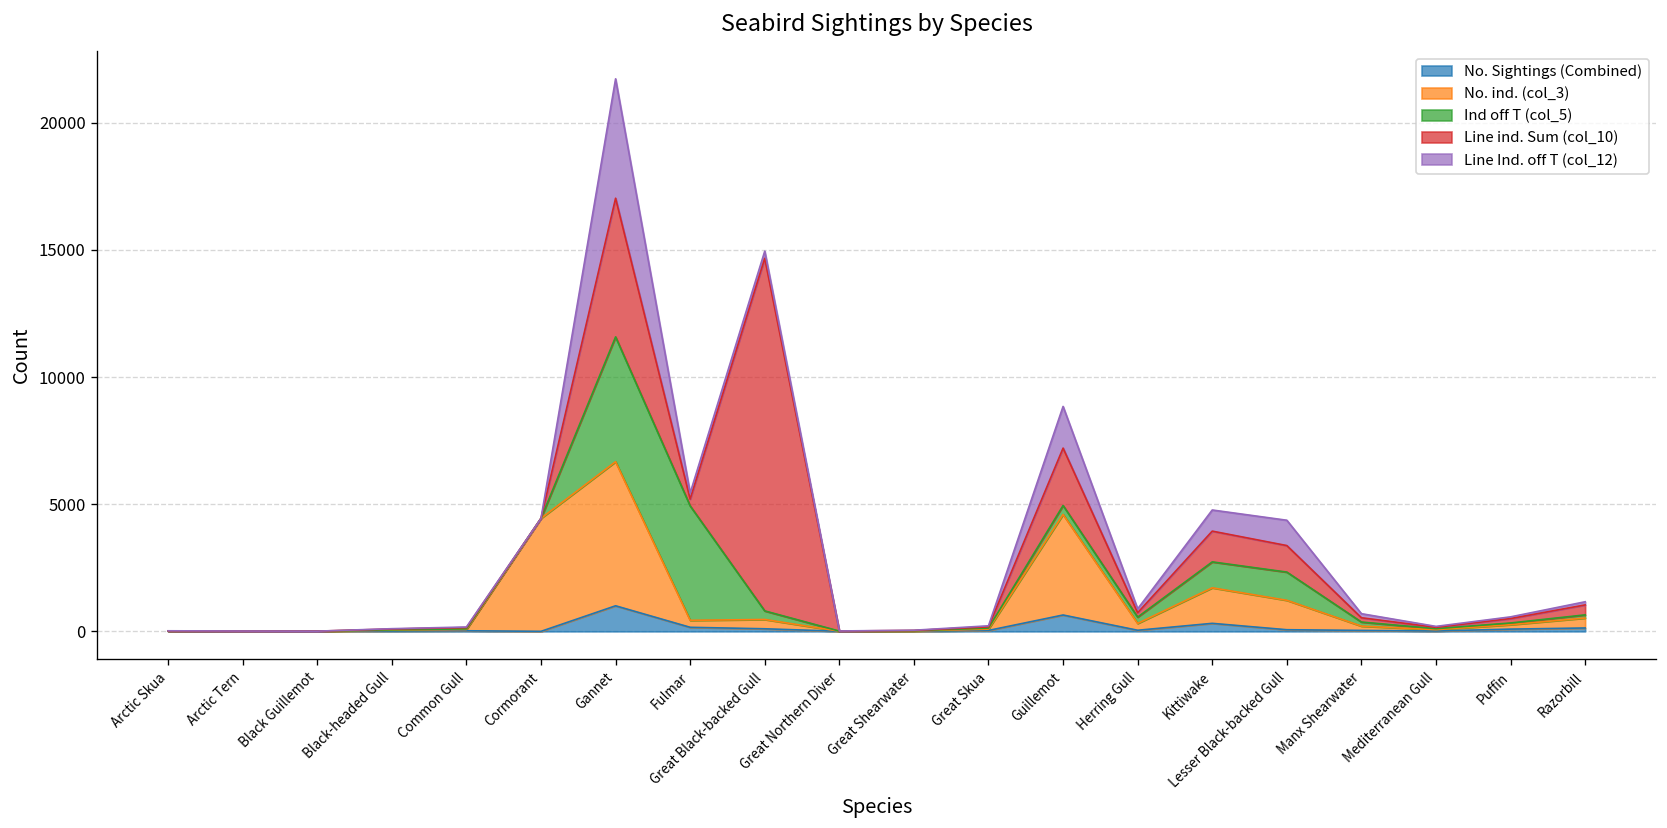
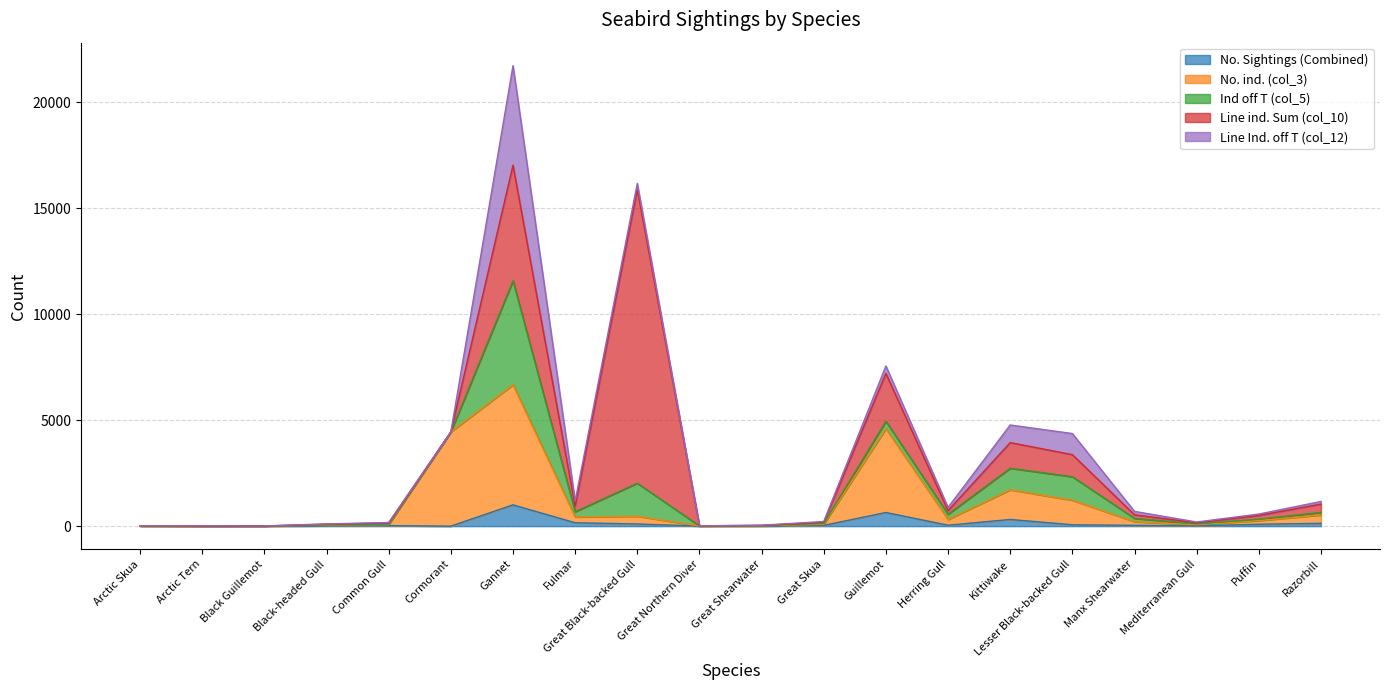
  {
    "No. Sightings (Combined)": {
      "Cormorant": 0,
      "Gannet": 1000,
      "Fulmar": 200,
      "Great Black-backed Gull": 100,
      "Guillemot": 600,
      "Herring Gull": 0,
      "Kittiwake": 300,
      "Lesser Black-backed Gull": 100,
      "Manx Shearwater": 0,
      "Puffin": 100,
      "Razorbill": 100
    },
    "No. ind. (col_3)": {
      "Gannet": 5700,
      "Fulmar": 300,
      "Great Black-backed Gull": 400,
      "Guillemot": 4000,
      "Herring Gull": 300,
      "Kittiwake": 1400,
      "Lesser Black-backed Gull": 1200,
      "Manx Shearwater": 200,
      "Razorbill": 400
    },
    "Ind off T (col_5)": {
      "Gannet": 4900,
-     "Fulmar": 4500,
-     "Great Black-backed Gull": 300,
+     "Fulmar": 200,
+     "Great Black-backed Gull": 1600,
      "Guillemot": 400,
      "Herring Gull": 200,
      "Kittiwake": 1000,
      "Lesser Black-backed Gull": 1100,
      "Manx Shearwater": 200,
      "Razorbill": 100
    },
    "Line ind. Sum (col_10)": {
      "Gannet": 5500,
      "Fulmar": 300,
      "Great Black-backed Gull": 13900,
      "Guillemot": 2300,
      "Herring Gull": 200,
      "Kittiwake": 1200,
      "Lesser Black-backed Gull": 1000,
      "Manx Shearwater": 200,
      "Razorbill": 400
    },
    "Line Ind. off T (col_12)": {
      "Gannet": 4700,
      "Fulmar": 200,
      "Great Black-backed Gull": 300,
-     "Guillemot": 1600,
+     "Guillemot": 400,
      "Herring Gull": 200,
      "Kittiwake": 800,
      "Lesser Black-backed Gull": 1000,
      "Manx Shearwater": 200,
      "Razorbill": 100
    }
  }
